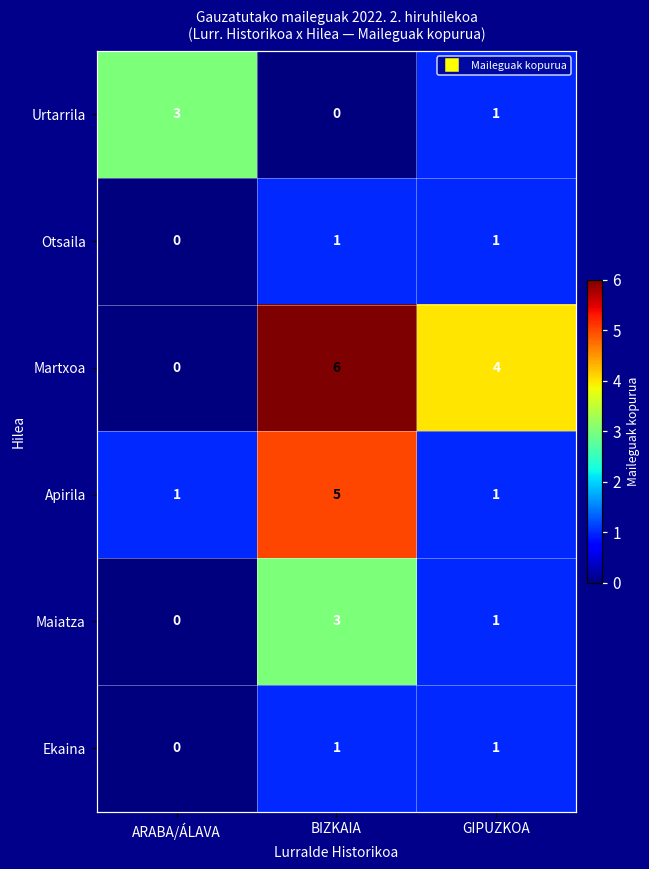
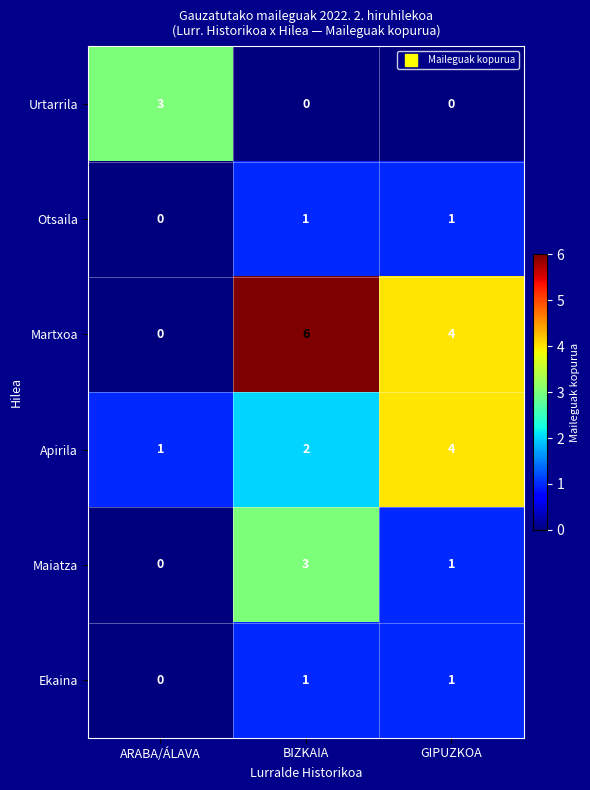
  {
    "Urtarrila": {
      "ARABA/ÁLAVA": 3,
      "BIZKAIA": 0,
-     "GIPUZKOA": 1
+     "GIPUZKOA": 0
    },
    "Otsaila": {
      "ARABA/ÁLAVA": 0,
      "BIZKAIA": 1,
      "GIPUZKOA": 1
    },
    "Martxoa": {
      "ARABA/ÁLAVA": 0,
      "BIZKAIA": 6,
      "GIPUZKOA": 4
    },
    "Apirila": {
      "ARABA/ÁLAVA": 1,
-     "BIZKAIA": 5,
-     "GIPUZKOA": 1
+     "BIZKAIA": 2,
+     "GIPUZKOA": 4
    },
    "Maiatza": {
      "ARABA/ÁLAVA": 0,
      "BIZKAIA": 3,
      "GIPUZKOA": 1
    },
    "Ekaina": {
      "ARABA/ÁLAVA": 0,
      "BIZKAIA": 1,
      "GIPUZKOA": 1
    }
  }
